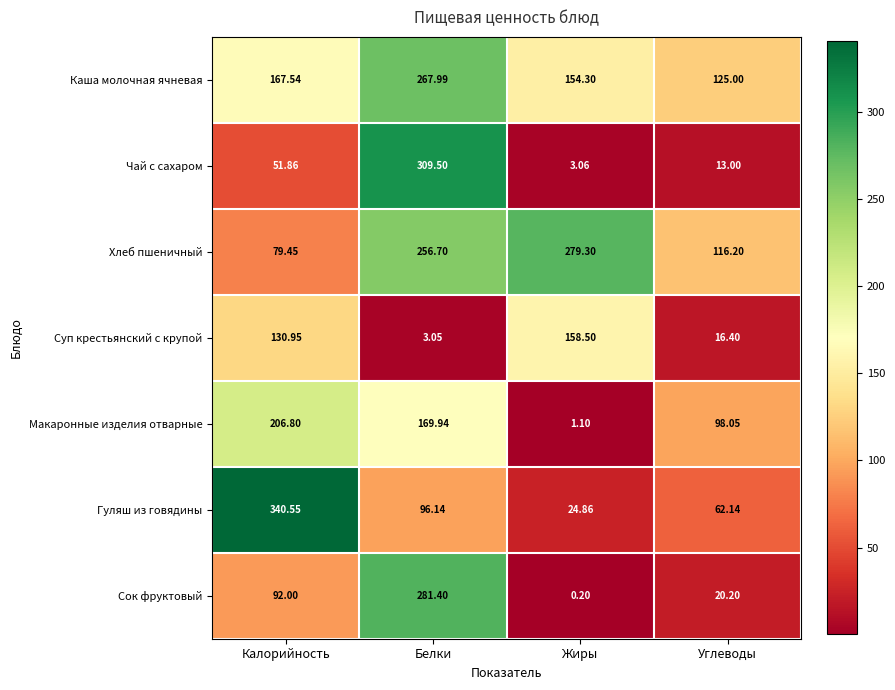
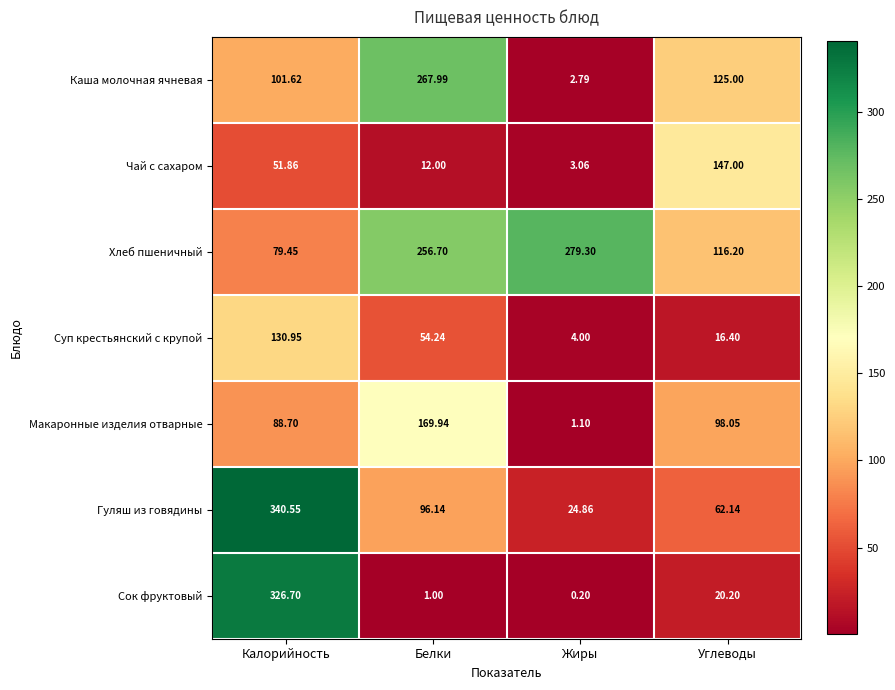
  {
    "Каша молочная ячневая": {
-     "Калорийность": 167.54,
+     "Калорийность": 101.62,
      "Белки": 267.99,
-     "Жиры": 154.30,
+     "Жиры": 2.79,
      "Углеводы": 125.00
    },
    "Чай с сахаром": {
      "Калорийность": 51.86,
-     "Белки": 309.50,
+     "Белки": 12.00,
      "Жиры": 3.06,
-     "Углеводы": 13.00
+     "Углеводы": 147.00
    },
    "Хлеб пшеничный": {
      "Калорийность": 79.45,
      "Белки": 256.70,
      "Жиры": 279.30,
      "Углеводы": 116.20
    },
    "Суп крестьянский с крупой": {
      "Калорийность": 130.95,
-     "Белки": 3.05,
-     "Жиры": 158.50,
+     "Белки": 54.24,
+     "Жиры": 4.00,
      "Углеводы": 16.40
    },
    "Макаронные изделия отварные": {
-     "Калорийность": 206.80,
+     "Калорийность": 88.70,
      "Белки": 169.94,
      "Жиры": 1.10,
      "Углеводы": 98.05
    },
    "Гуляш из говядины": {
      "Калорийность": 340.55,
      "Белки": 96.14,
      "Жиры": 24.86,
      "Углеводы": 62.14
    },
    "Сок фруктовый": {
-     "Калорийность": 92.00,
-     "Белки": 281.40,
+     "Калорийность": 326.70,
+     "Белки": 1.00,
      "Жиры": 0.20,
      "Углеводы": 20.20
    }
  }
